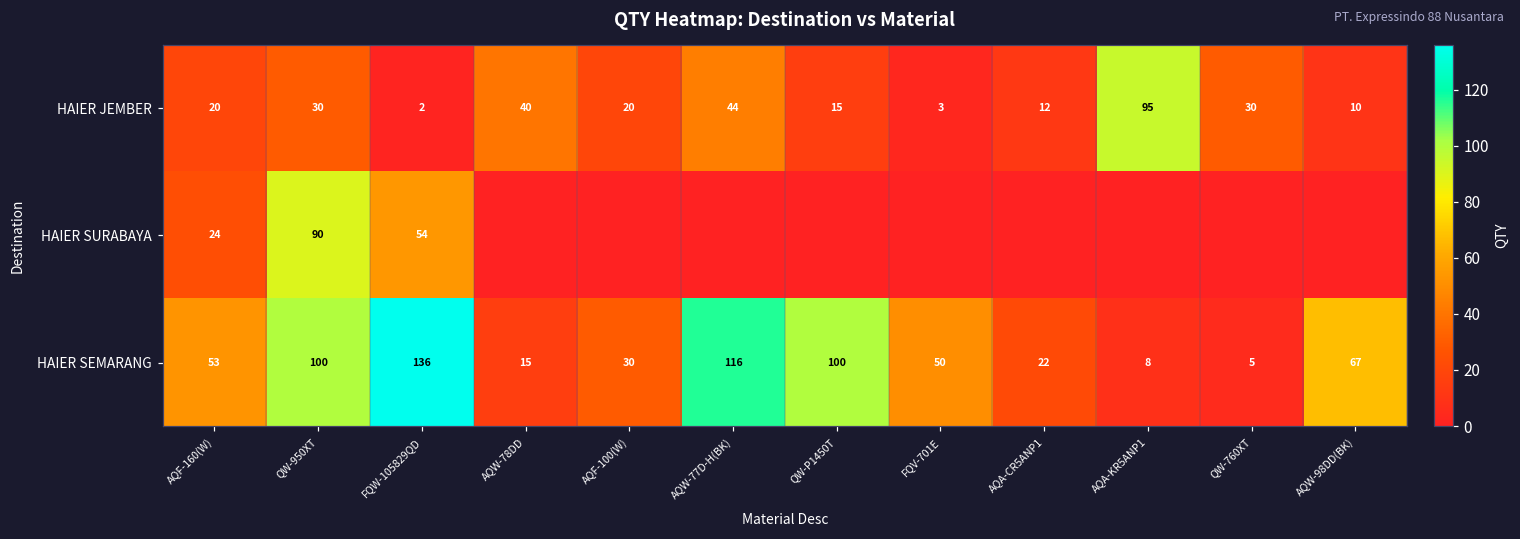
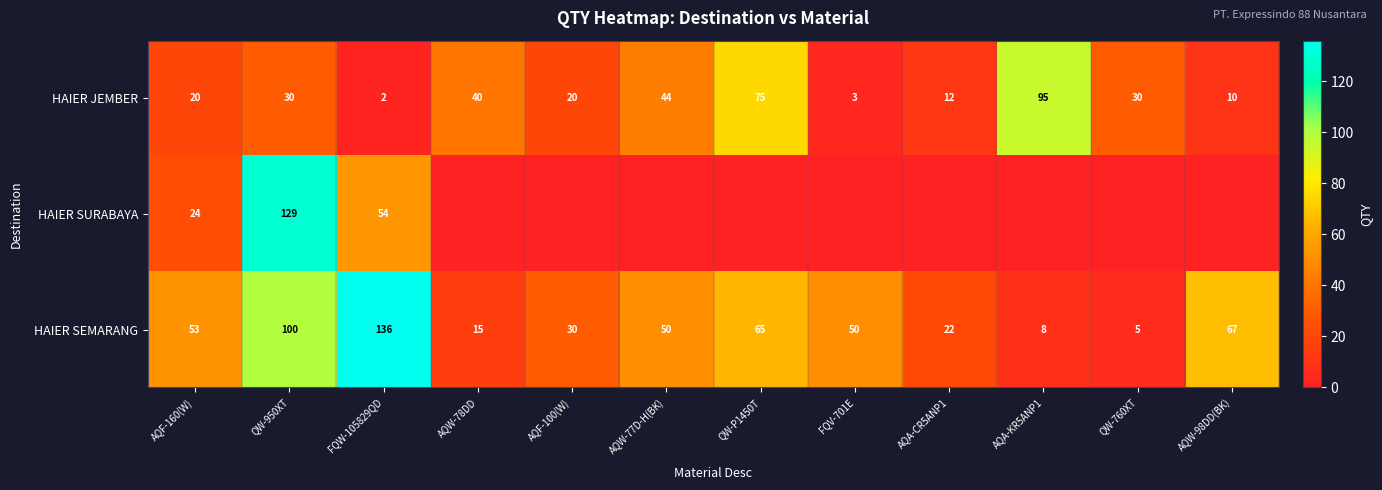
  {
    "HAIER JEMBER": {
      "AQF-160(W)": 20,
      "QW-950XT": 30,
      "FQW-105829QD": 2,
      "AQW-78DD": 40,
      "AQF-100(W)": 20,
      "AQW-77D-H(BK)": 44,
-     "QW-P1450T": 15,
+     "QW-P1450T": 75,
      "FQV-701E": 3,
      "AQA-CR5ANP1": 12,
      "AQA-KR5ANP1": 95,
      "QW-760XT": 30,
      "AQW-98DD(BK)": 10
    },
    "HAIER SURABAYA": {
      "AQF-160(W)": 24,
-     "QW-950XT": 90,
+     "QW-950XT": 129,
      "FQW-105829QD": 54
    },
    "HAIER SEMARANG": {
      "AQF-160(W)": 53,
      "QW-950XT": 100,
      "FQW-105829QD": 136,
      "AQW-78DD": 15,
      "AQF-100(W)": 30,
-     "AQW-77D-H(BK)": 116,
-     "QW-P1450T": 100,
+     "AQW-77D-H(BK)": 50,
+     "QW-P1450T": 65,
      "FQV-701E": 50,
      "AQA-CR5ANP1": 22,
      "AQA-KR5ANP1": 8,
      "QW-760XT": 5,
      "AQW-98DD(BK)": 67
    }
  }
